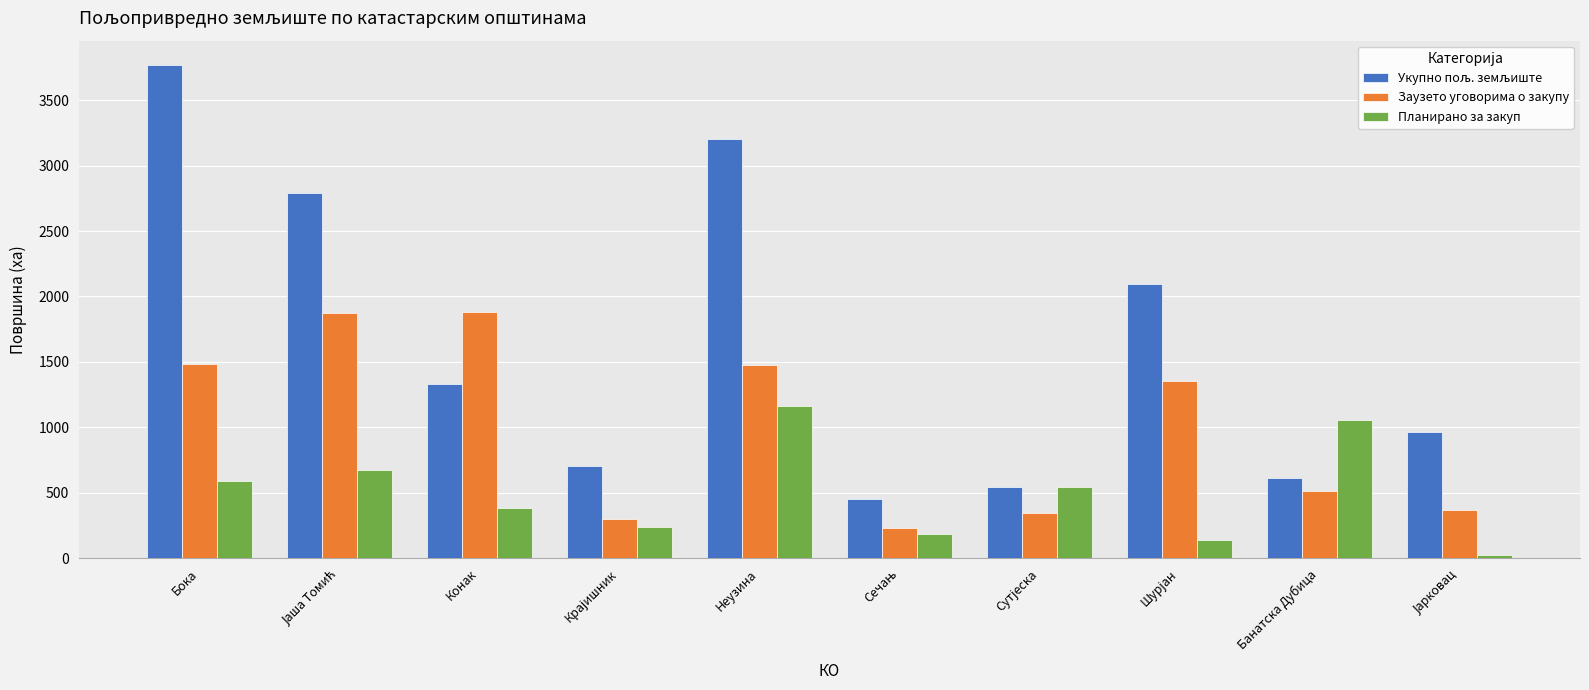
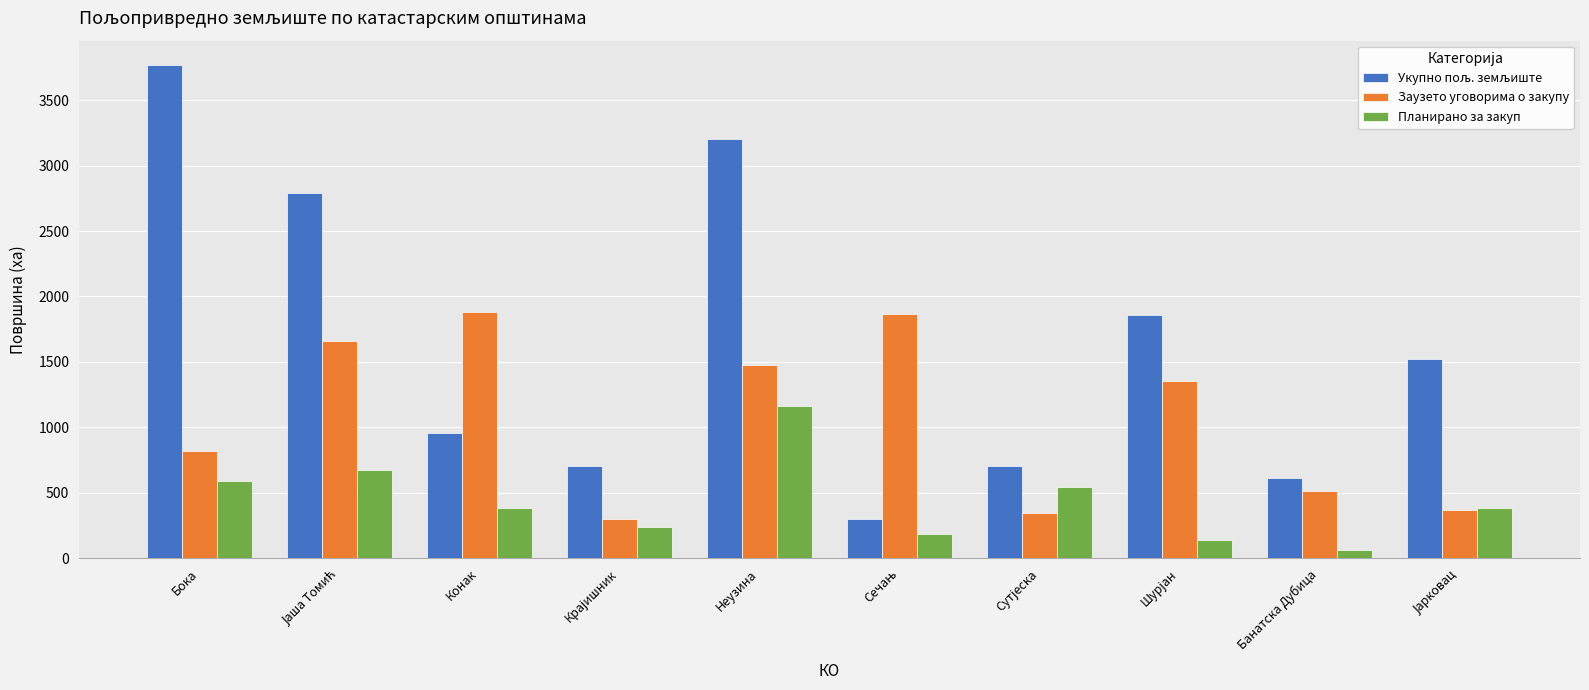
  {
    "Укупно пољ. земљиште": {
      "Бока": 3770,
      "Јаша Томић": 2790,
-     "Конак": 1330,
+     "Конак": 960,
      "Крајишник": 700,
      "Неузина": 3200,
-     "Сечањ": 450,
-     "Сутјеска": 550,
-     "Шурјан": 2090,
+     "Сечањ": 300,
+     "Сутјеска": 700,
+     "Шурјан": 1860,
      "Банатска Дубица": 610,
-     "Јарковац": 960
+     "Јарковац": 1520
    },
    "Заузето уговорима о закупу": {
-     "Бока": 1480,
-     "Јаша Томић": 1870,
+     "Бока": 820,
+     "Јаша Томић": 1660,
      "Конак": 1880,
      "Крајишник": 300,
      "Неузина": 1470,
-     "Сечањ": 230,
+     "Сечањ": 1860,
      "Сутјеска": 340,
      "Шурјан": 1360,
      "Банатска Дубица": 510,
      "Јарковац": 370
    },
    "Планирано за закуп": {
      "Бока": 590,
      "Јаша Томић": 680,
      "Конак": 380,
      "Крајишник": 240,
      "Неузина": 1160,
      "Сечањ": 190,
      "Сутјеска": 540,
      "Шурјан": 140,
-     "Банатска Дубица": 1060,
-     "Јарковац": 30
+     "Банатска Дубица": 60,
+     "Јарковац": 380
    }
  }
